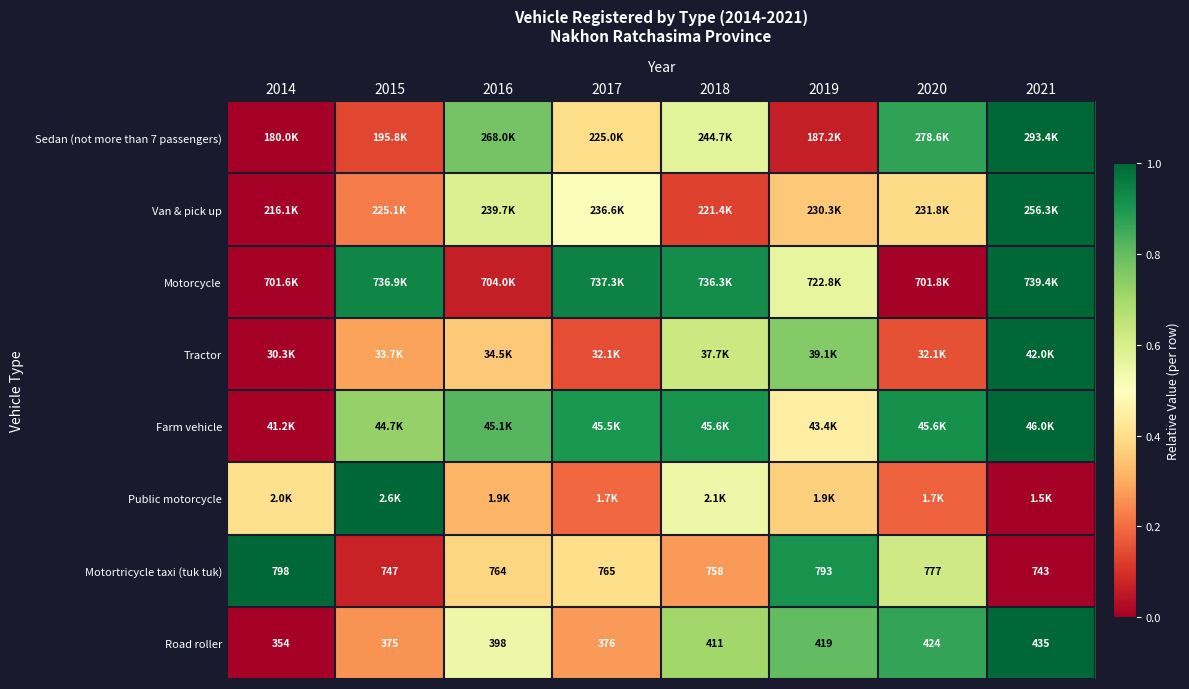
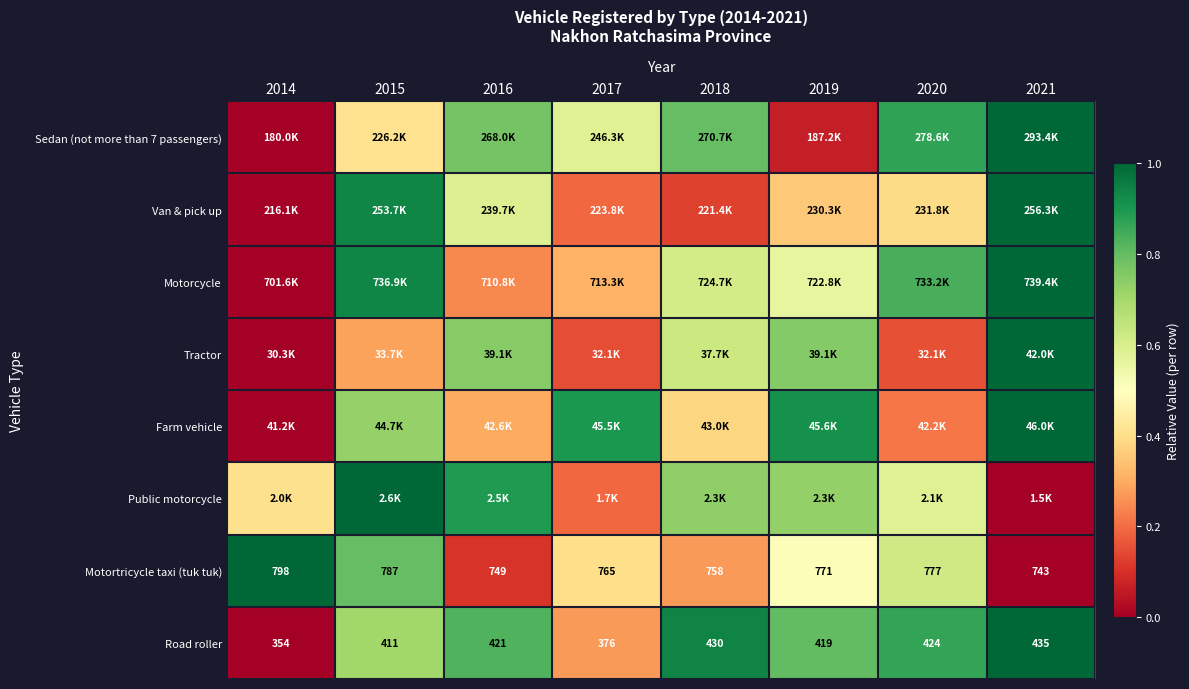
  {
    "Sedan (not more than 7 passengers)": {
      "2014": "180.0K",
-     "2015": "195.8K",
+     "2015": "226.2K",
      "2016": "268.0K",
-     "2017": "225.0K",
-     "2018": "244.7K",
+     "2017": "246.3K",
+     "2018": "270.7K",
      "2019": "187.2K",
      "2020": "278.6K",
      "2021": "293.4K"
    },
    "Van & pick up": {
      "2014": "216.1K",
-     "2015": "225.1K",
+     "2015": "253.7K",
      "2016": "239.7K",
-     "2017": "236.6K",
+     "2017": "223.8K",
      "2018": "221.4K",
      "2019": "230.3K",
      "2020": "231.8K",
      "2021": "256.3K"
    },
    "Motorcycle": {
      "2014": "701.6K",
      "2015": "736.9K",
-     "2016": "704.0K",
-     "2017": "737.3K",
-     "2018": "736.3K",
+     "2016": "710.8K",
+     "2017": "713.3K",
+     "2018": "724.7K",
      "2019": "722.8K",
-     "2020": "701.8K",
+     "2020": "733.2K",
      "2021": "739.4K"
    },
    "Tractor": {
      "2014": "30.3K",
      "2015": "33.7K",
-     "2016": "34.5K",
+     "2016": "39.1K",
      "2017": "32.1K",
      "2018": "37.7K",
      "2019": "39.1K",
      "2020": "32.1K",
      "2021": "42.0K"
    },
    "Farm vehicle": {
      "2014": "41.2K",
      "2015": "44.7K",
-     "2016": "45.1K",
+     "2016": "42.6K",
      "2017": "45.5K",
-     "2018": "45.6K",
-     "2019": "43.4K",
-     "2020": "45.6K",
+     "2018": "43.0K",
+     "2019": "45.6K",
+     "2020": "42.2K",
      "2021": "46.0K"
    },
    "Public motorcycle": {
      "2014": "2.0K",
      "2015": "2.6K",
-     "2016": "1.9K",
+     "2016": "2.5K",
      "2017": "1.7K",
-     "2018": "2.1K",
-     "2019": "1.9K",
-     "2020": "1.7K",
+     "2018": "2.3K",
+     "2019": "2.3K",
+     "2020": "2.1K",
      "2021": "1.5K"
    },
    "Motortricycle taxi (tuk tuk)": {
      "2014": "798",
-     "2015": "747",
-     "2016": "764",
+     "2015": "787",
+     "2016": "749",
      "2017": "765",
      "2018": "758",
-     "2019": "793",
+     "2019": "771",
      "2020": "777",
      "2021": "743"
    },
    "Road roller": {
      "2014": "354",
-     "2015": "375",
-     "2016": "398",
+     "2015": "411",
+     "2016": "421",
      "2017": "376",
-     "2018": "411",
+     "2018": "430",
      "2019": "419",
      "2020": "424",
      "2021": "435"
    }
  }
